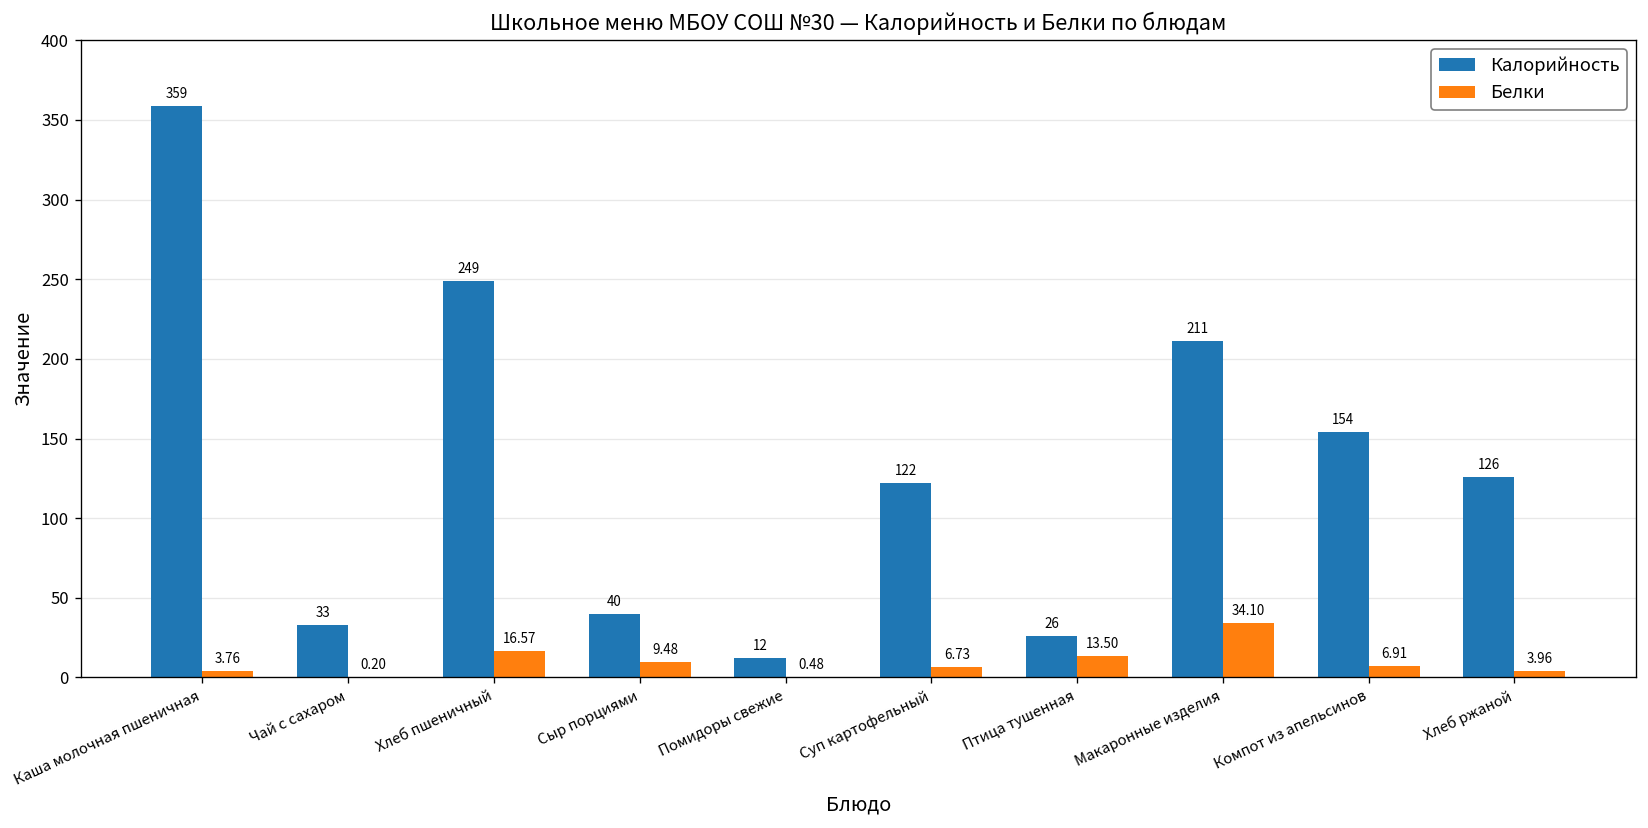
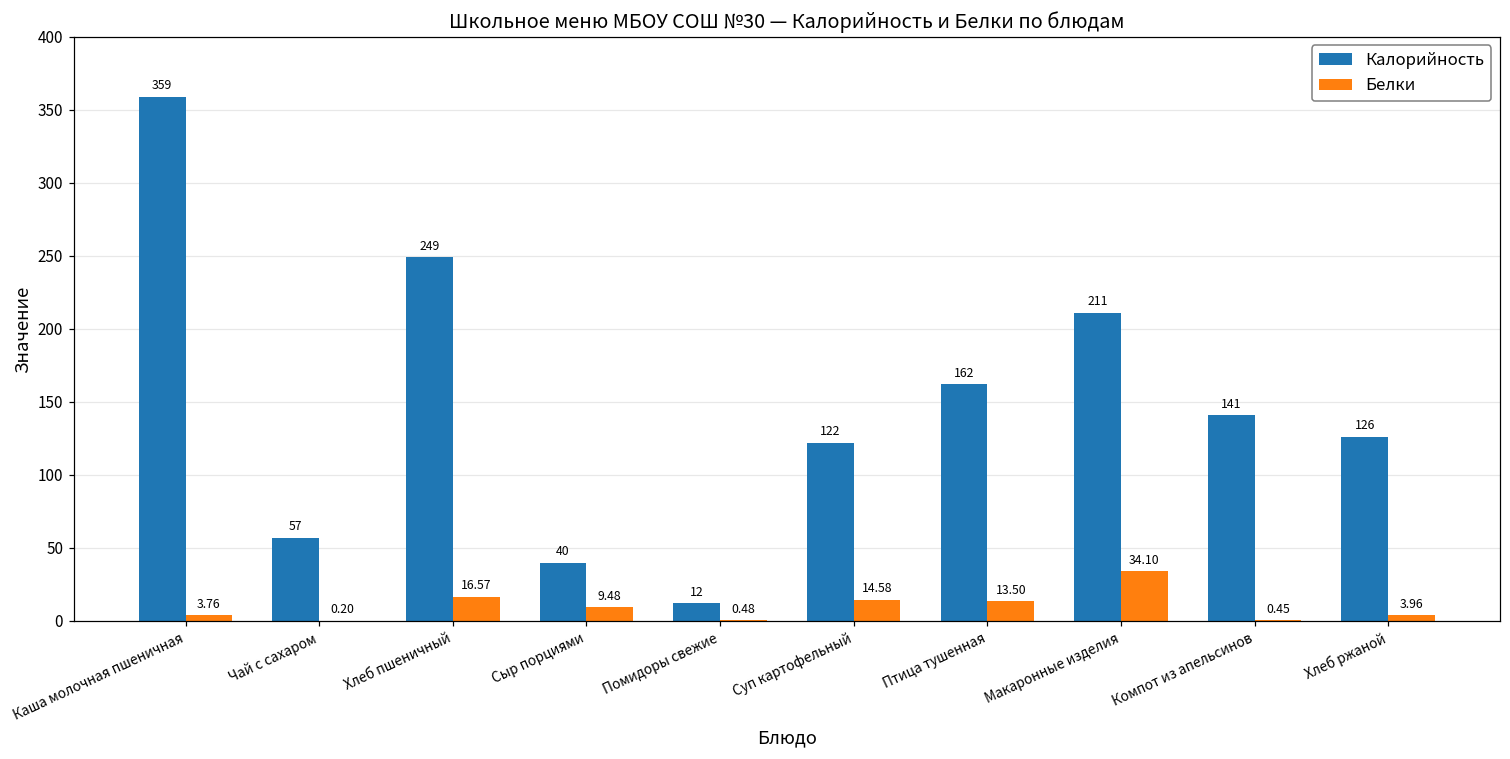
  {
    "Калорийность": {
      "Каша молочная пшеничная": 359,
-     "Чай с сахаром": 33,
+     "Чай с сахаром": 57,
      "Хлеб пшеничный": 249,
      "Сыр порциями": 40,
      "Помидоры свежие": 12,
      "Суп картофельный": 122,
-     "Птица тушенная": 26,
+     "Птица тушенная": 162,
      "Макаронные изделия": 211,
-     "Компот из апельсинов": 154,
+     "Компот из апельсинов": 141,
      "Хлеб ржаной": 126
    },
    "Белки": {
      "Каша молочная пшеничная": 3.76,
      "Чай с сахаром": 0.20,
      "Хлеб пшеничный": 16.57,
      "Сыр порциями": 9.48,
      "Помидоры свежие": 0.48,
-     "Суп картофельный": 6.73,
+     "Суп картофельный": 14.58,
      "Птица тушенная": 13.50,
      "Макаронные изделия": 34.10,
-     "Компот из апельсинов": 6.91,
+     "Компот из апельсинов": 0.45,
      "Хлеб ржаной": 3.96
    }
  }
